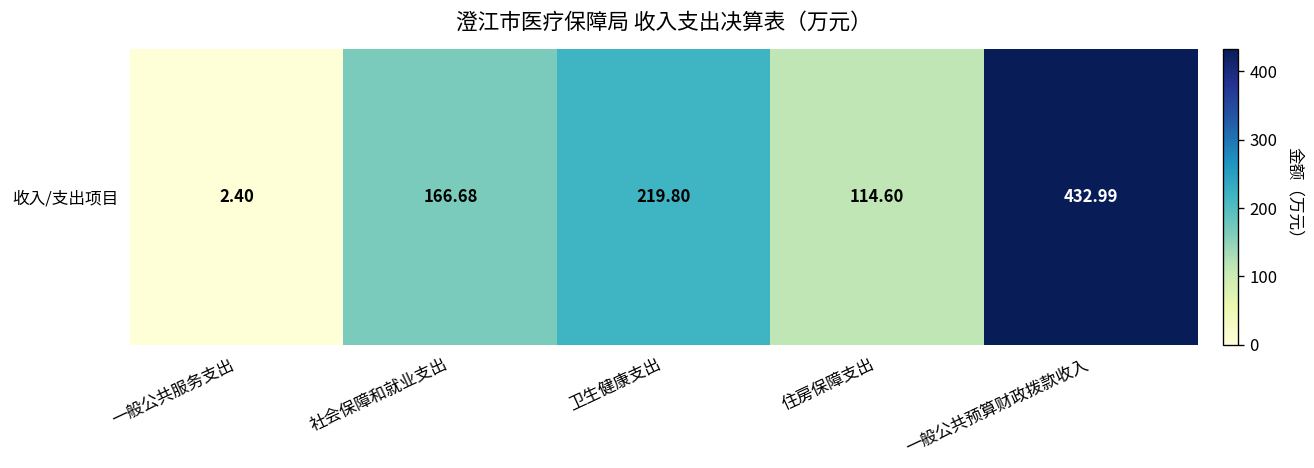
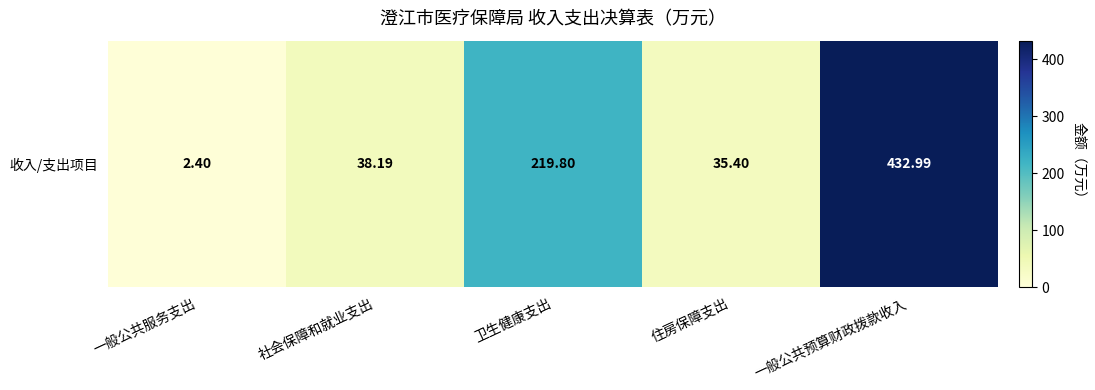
  {
    "收入/支出项目": {
      "一般公共服务支出": 2.40,
-     "社会保障和就业支出": 166.68,
+     "社会保障和就业支出": 38.19,
      "卫生健康支出": 219.80,
-     "住房保障支出": 114.60,
+     "住房保障支出": 35.40,
      "一般公共预算财政拨款收入": 432.99
    }
  }
